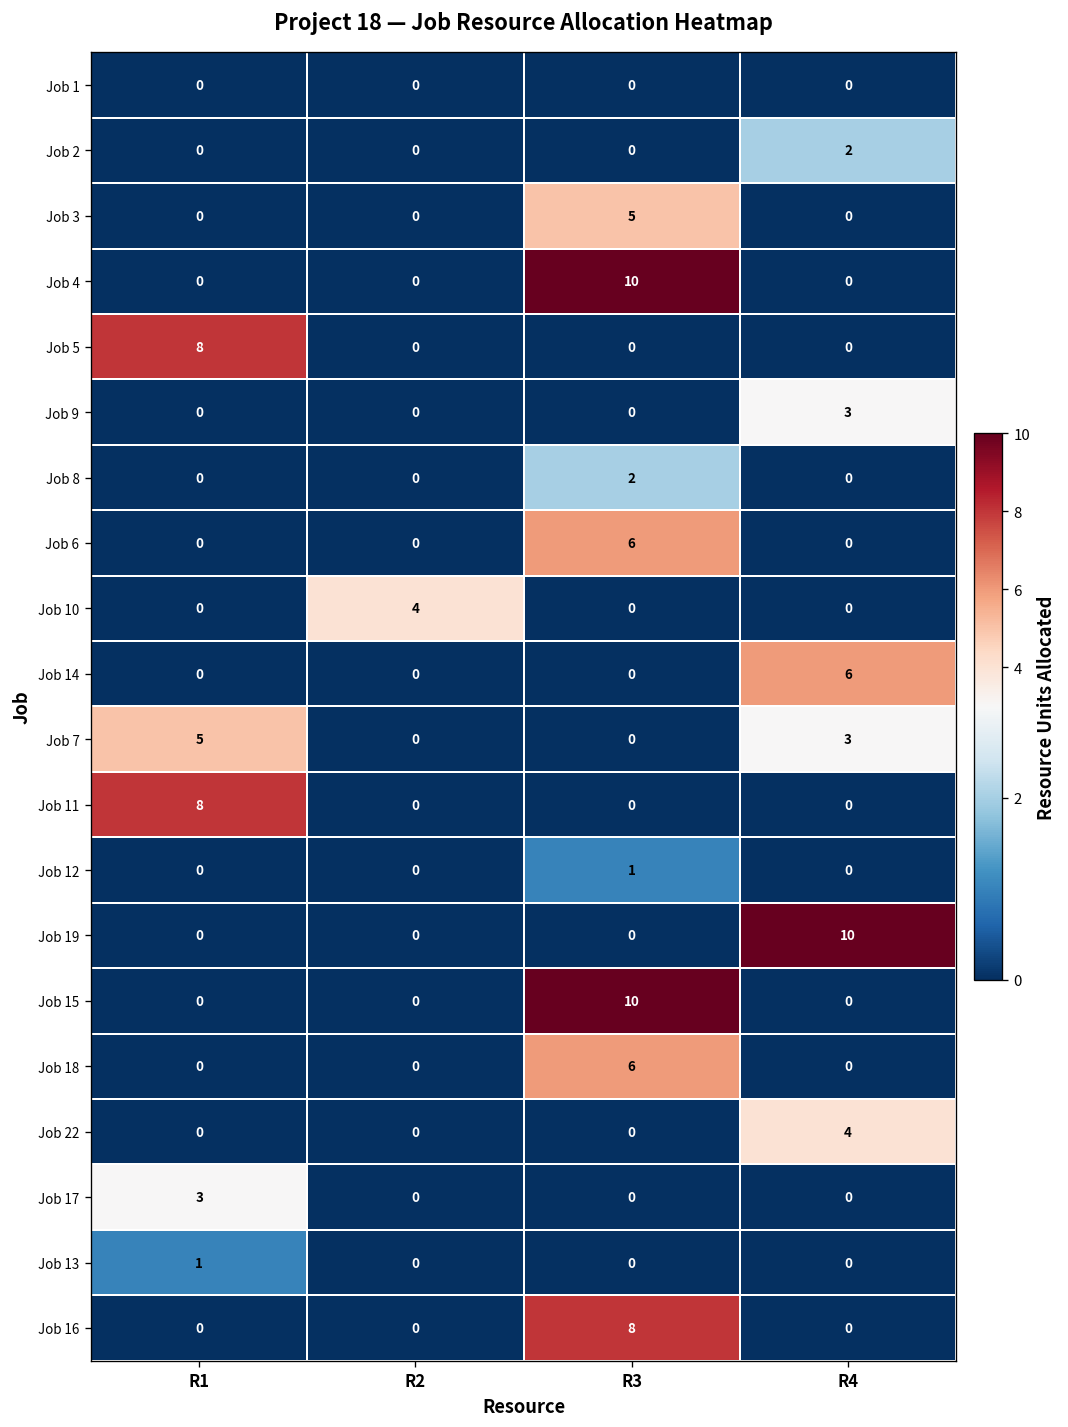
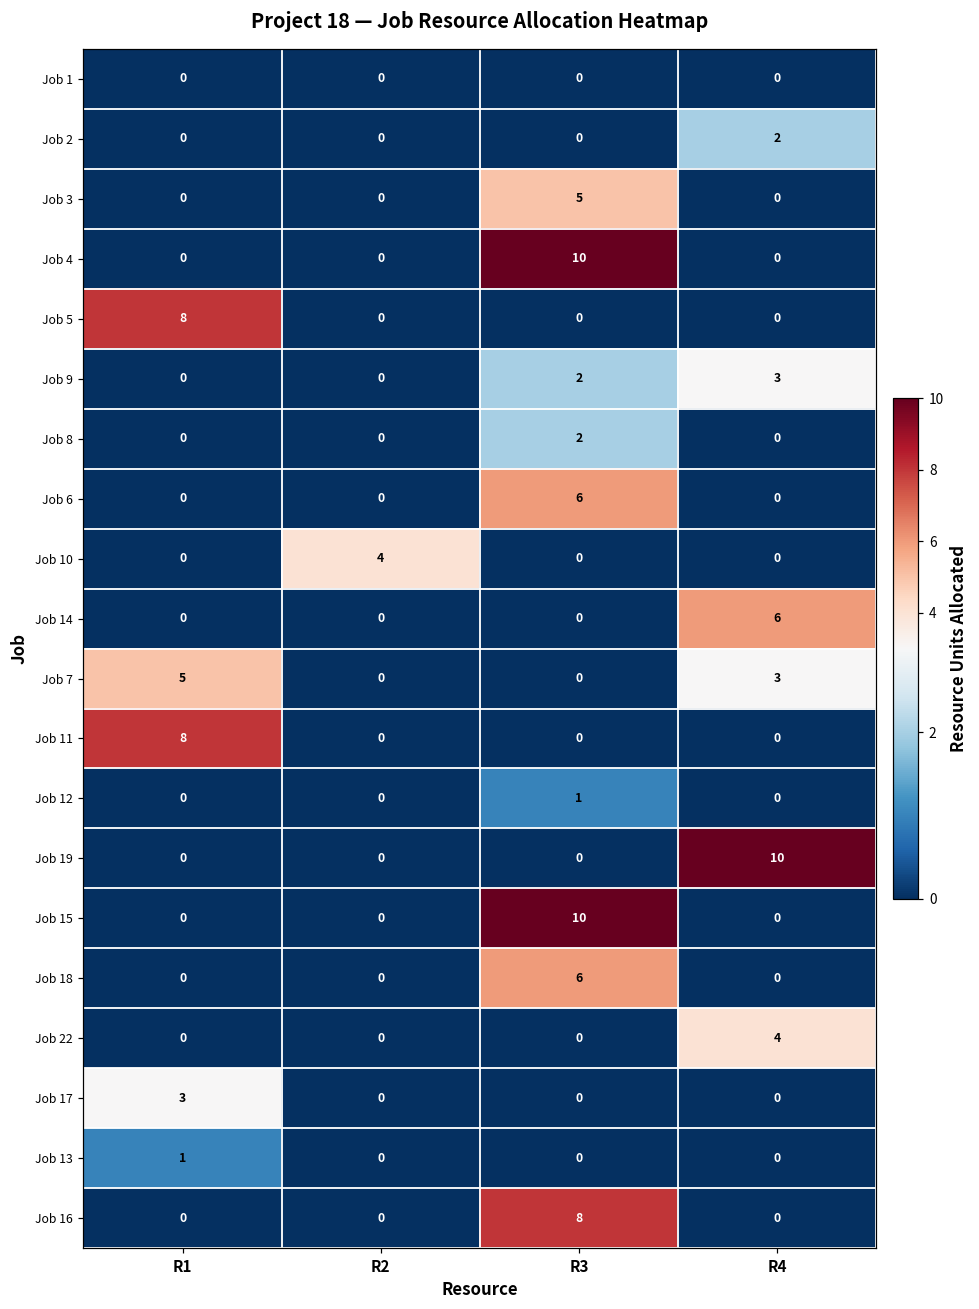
  {
    "Job 1": {
      "R1": 0,
      "R2": 0,
      "R3": 0,
      "R4": 0
    },
    "Job 2": {
      "R1": 0,
      "R2": 0,
      "R3": 0,
      "R4": 2
    },
    "Job 3": {
      "R1": 0,
      "R2": 0,
      "R3": 5,
      "R4": 0
    },
    "Job 4": {
      "R1": 0,
      "R2": 0,
      "R3": 10,
      "R4": 0
    },
    "Job 5": {
      "R1": 8,
      "R2": 0,
      "R3": 0,
      "R4": 0
    },
    "Job 9": {
      "R1": 0,
      "R2": 0,
-     "R3": 0,
+     "R3": 2,
      "R4": 3
    },
    "Job 8": {
      "R1": 0,
      "R2": 0,
      "R3": 2,
      "R4": 0
    },
    "Job 6": {
      "R1": 0,
      "R2": 0,
      "R3": 6,
      "R4": 0
    },
    "Job 10": {
      "R1": 0,
      "R2": 4,
      "R3": 0,
      "R4": 0
    },
    "Job 14": {
      "R1": 0,
      "R2": 0,
      "R3": 0,
      "R4": 6
    },
    "Job 7": {
      "R1": 5,
      "R2": 0,
      "R3": 0,
      "R4": 3
    },
    "Job 11": {
      "R1": 8,
      "R2": 0,
      "R3": 0,
      "R4": 0
    },
    "Job 12": {
      "R1": 0,
      "R2": 0,
      "R3": 1,
      "R4": 0
    },
    "Job 19": {
      "R1": 0,
      "R2": 0,
      "R3": 0,
      "R4": 10
    },
    "Job 15": {
      "R1": 0,
      "R2": 0,
      "R3": 10,
      "R4": 0
    },
    "Job 18": {
      "R1": 0,
      "R2": 0,
      "R3": 6,
      "R4": 0
    },
    "Job 22": {
      "R1": 0,
      "R2": 0,
      "R3": 0,
      "R4": 4
    },
    "Job 17": {
      "R1": 3,
      "R2": 0,
      "R3": 0,
      "R4": 0
    },
    "Job 13": {
      "R1": 1,
      "R2": 0,
      "R3": 0,
      "R4": 0
    },
    "Job 16": {
      "R1": 0,
      "R2": 0,
      "R3": 8,
      "R4": 0
    }
  }
